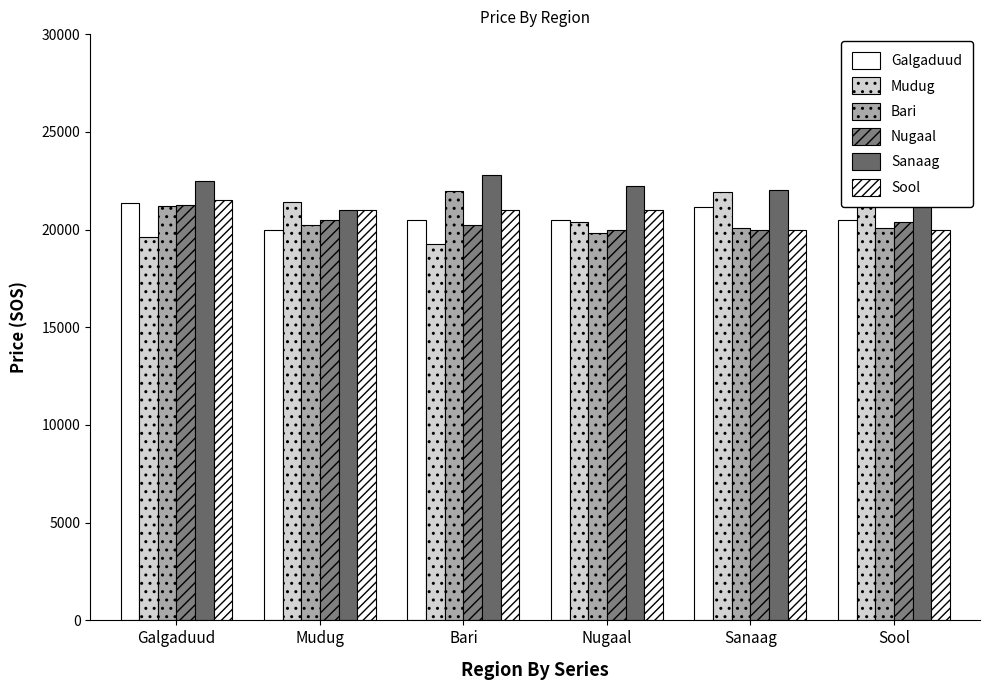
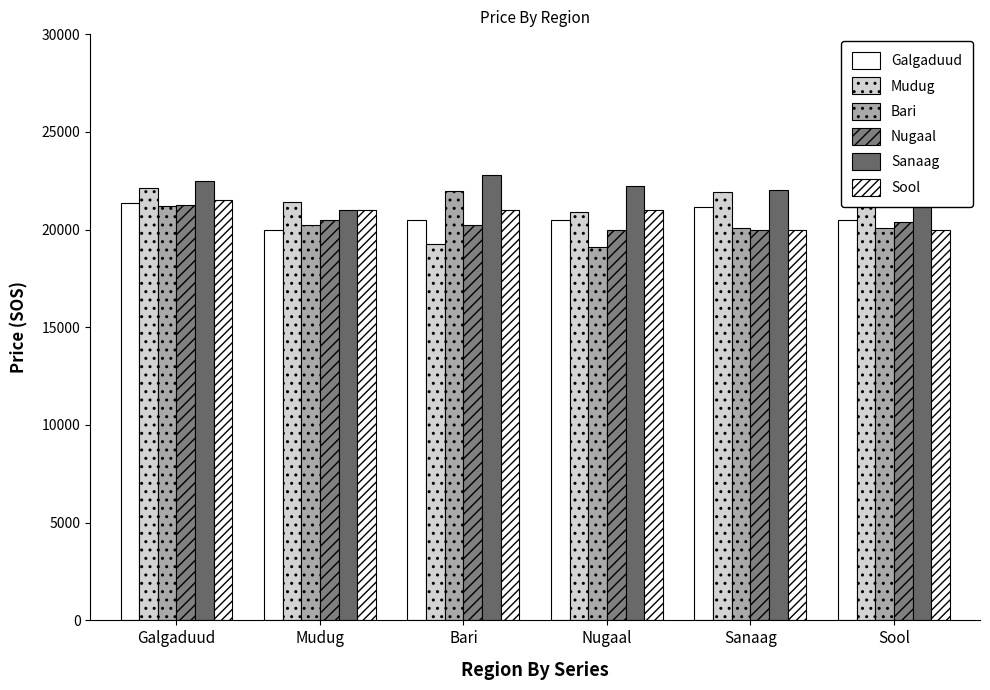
  {
    "Mudug": {
-     "Galgaduud": 19600,
+     "Galgaduud": 22200,
      "Mudug": 21400,
      "Bari": 19300,
-     "Nugaal": 20400,
+     "Nugaal": 20900,
      "Sanaag": 21900
    },
    "Bari": {
      "Galgaduud": 21200,
      "Mudug": 20300,
      "Bari": 22000,
-     "Nugaal": 19800,
+     "Nugaal": 19100,
      "Sanaag": 20100,
      "Sool": 20100
    }
  }
